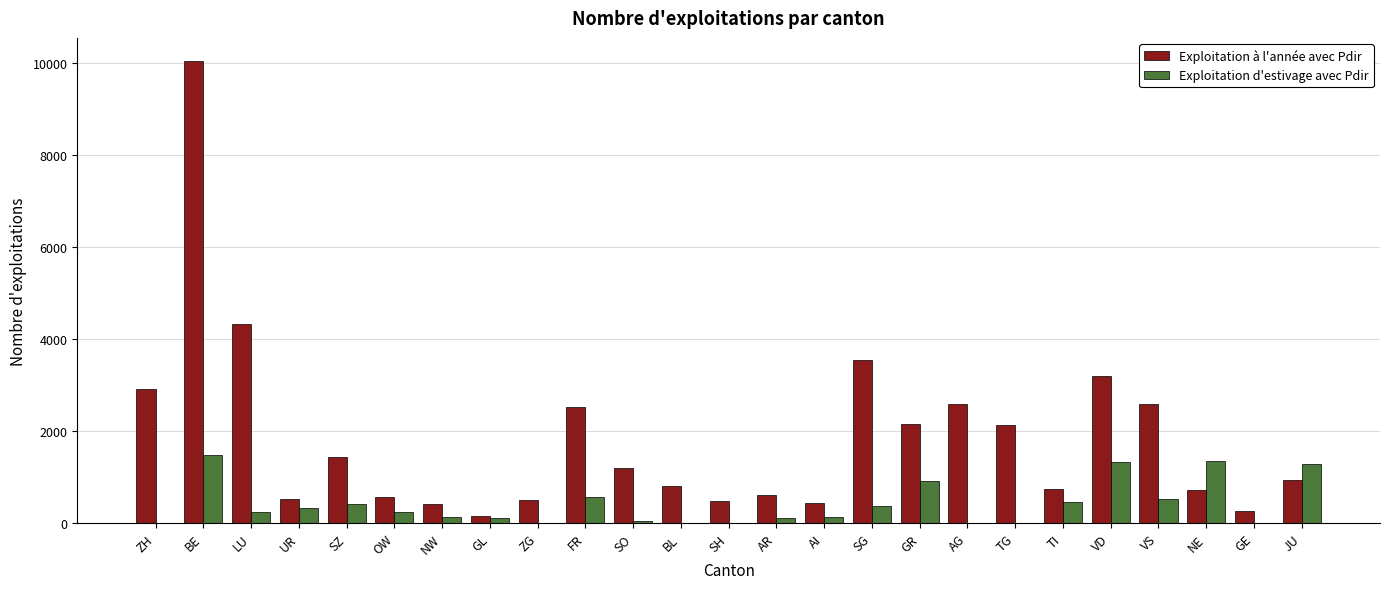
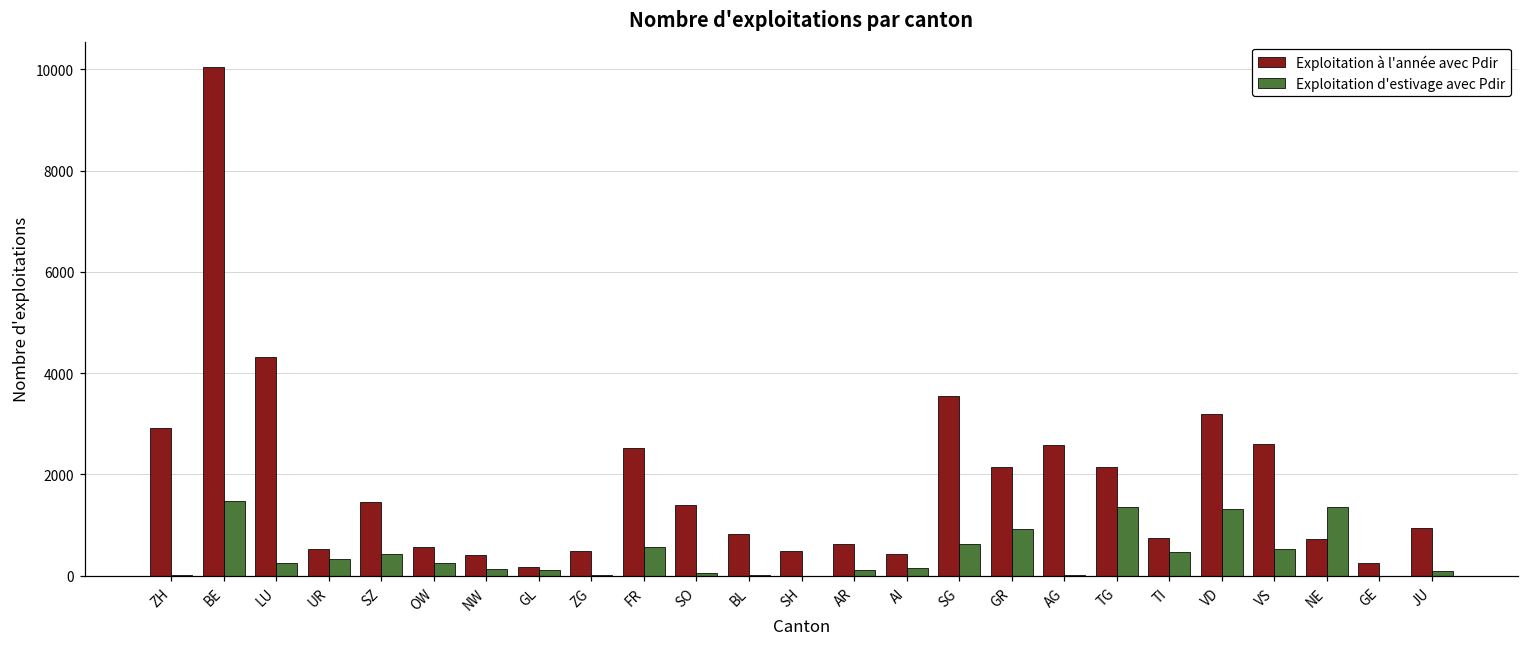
  {
    "Exploitation à l'année avec Pdir": {
      "ZH": 2900,
      "BE": 10000,
      "LU": 4300,
      "UR": 500,
      "SZ": 1400,
      "OW": 600,
      "NW": 400,
      "GL": 200,
      "ZG": 500,
      "FR": 2500,
-     "SO": 1200,
+     "SO": 1400,
      "BL": 800,
      "SH": 500,
      "AR": 600,
      "AI": 400,
      "SG": 3600,
      "GR": 2100,
      "AG": 2600,
      "TG": 2100,
      "TI": 700,
      "VD": 3200,
      "VS": 2600,
      "NE": 700,
      "GE": 300,
      "JU": 900
    },
    "Exploitation d'estivage avec Pdir": {
      "BE": 1500,
      "LU": 200,
      "UR": 300,
      "SZ": 400,
      "OW": 300,
      "NW": 100,
      "GL": 100,
      "FR": 600,
      "SO": 100,
      "AR": 100,
      "AI": 100,
-     "SG": 400,
+     "SG": 600,
      "GR": 900,
-     "TG": 0,
+     "TG": 1400,
      "TI": 500,
      "VD": 1300,
      "VS": 500,
      "NE": 1400,
      "GE": 0,
-     "JU": 1300
+     "JU": 100
    }
  }
